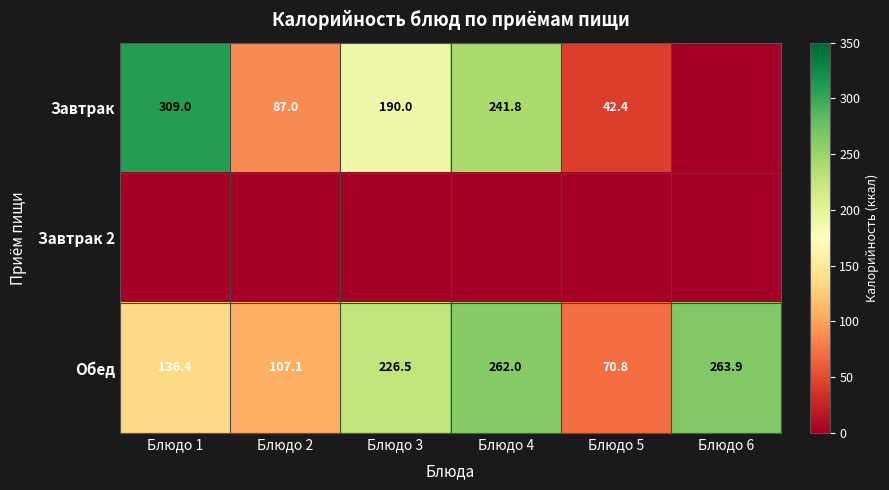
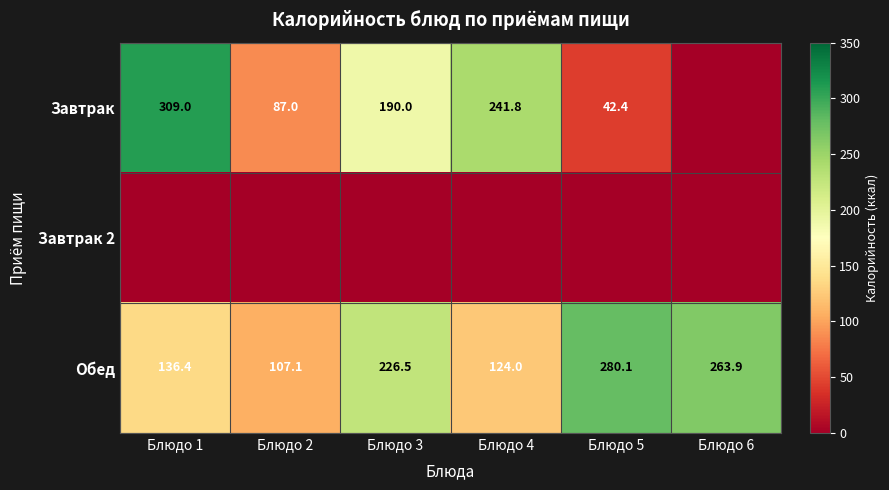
  {
    "Завтрак": {
      "Блюдо 1": 309.0,
      "Блюдо 2": 87.0,
      "Блюдо 3": 190.0,
      "Блюдо 4": 241.8,
      "Блюдо 5": 42.4
    },
    "Обед": {
      "Блюдо 1": 136.4,
      "Блюдо 2": 107.1,
      "Блюдо 3": 226.5,
-     "Блюдо 4": 262.0,
-     "Блюдо 5": 70.8,
+     "Блюдо 4": 124.0,
+     "Блюдо 5": 280.1,
      "Блюдо 6": 263.9
    }
  }
